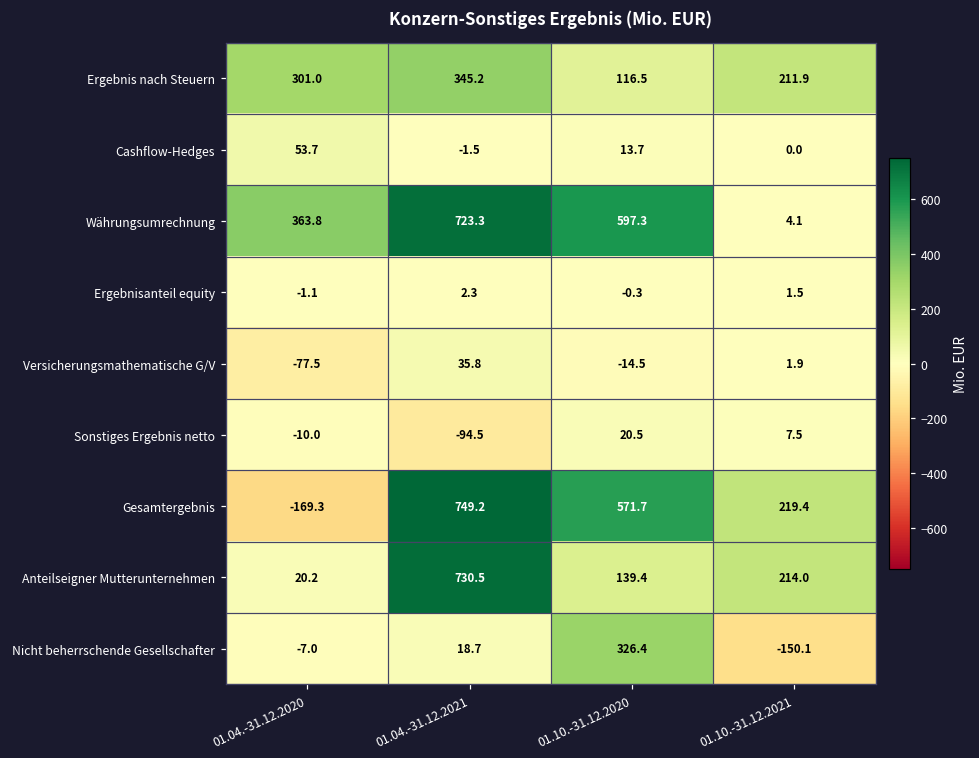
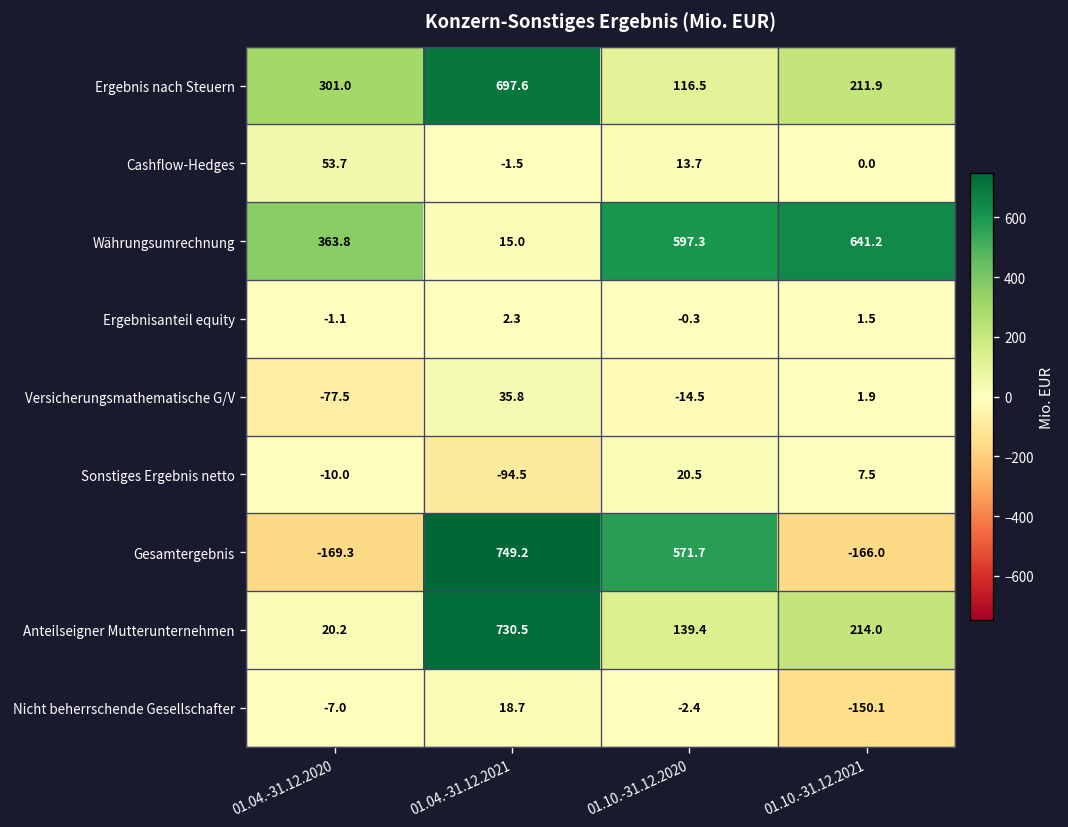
  {
    "Ergebnis nach Steuern": {
      "01.04.-31.12.2020": 301.0,
-     "01.04.-31.12.2021": 345.2,
+     "01.04.-31.12.2021": 697.6,
      "01.10.-31.12.2020": 116.5,
      "01.10.-31.12.2021": 211.9
    },
    "Cashflow-Hedges": {
      "01.04.-31.12.2020": 53.7,
      "01.04.-31.12.2021": -1.5,
      "01.10.-31.12.2020": 13.7,
      "01.10.-31.12.2021": 0.0
    },
    "Währungsumrechnung": {
      "01.04.-31.12.2020": 363.8,
-     "01.04.-31.12.2021": 723.3,
+     "01.04.-31.12.2021": 15.0,
      "01.10.-31.12.2020": 597.3,
-     "01.10.-31.12.2021": 4.1
+     "01.10.-31.12.2021": 641.2
    },
    "Ergebnisanteil equity": {
      "01.04.-31.12.2020": -1.1,
      "01.04.-31.12.2021": 2.3,
      "01.10.-31.12.2020": -0.3,
      "01.10.-31.12.2021": 1.5
    },
    "Versicherungsmathematische G/V": {
      "01.04.-31.12.2020": -77.5,
      "01.04.-31.12.2021": 35.8,
      "01.10.-31.12.2020": -14.5,
      "01.10.-31.12.2021": 1.9
    },
    "Sonstiges Ergebnis netto": {
      "01.04.-31.12.2020": -10.0,
      "01.04.-31.12.2021": -94.5,
      "01.10.-31.12.2020": 20.5,
      "01.10.-31.12.2021": 7.5
    },
    "Gesamtergebnis": {
      "01.04.-31.12.2020": -169.3,
      "01.04.-31.12.2021": 749.2,
      "01.10.-31.12.2020": 571.7,
-     "01.10.-31.12.2021": 219.4
+     "01.10.-31.12.2021": -166.0
    },
    "Anteilseigner Mutterunternehmen": {
      "01.04.-31.12.2020": 20.2,
      "01.04.-31.12.2021": 730.5,
      "01.10.-31.12.2020": 139.4,
      "01.10.-31.12.2021": 214.0
    },
    "Nicht beherrschende Gesellschafter": {
      "01.04.-31.12.2020": -7.0,
      "01.04.-31.12.2021": 18.7,
-     "01.10.-31.12.2020": 326.4,
+     "01.10.-31.12.2020": -2.4,
      "01.10.-31.12.2021": -150.1
    }
  }
